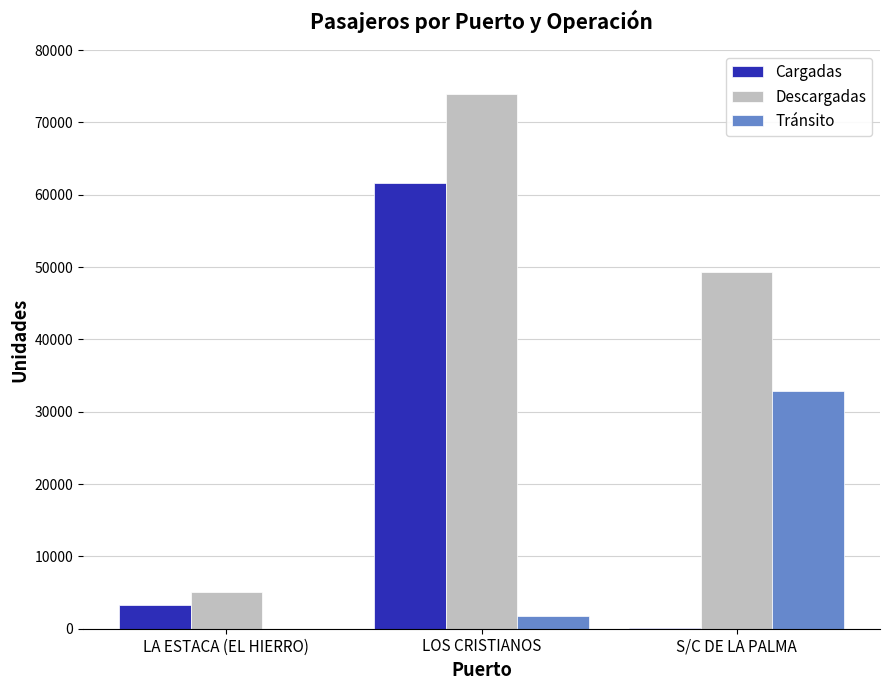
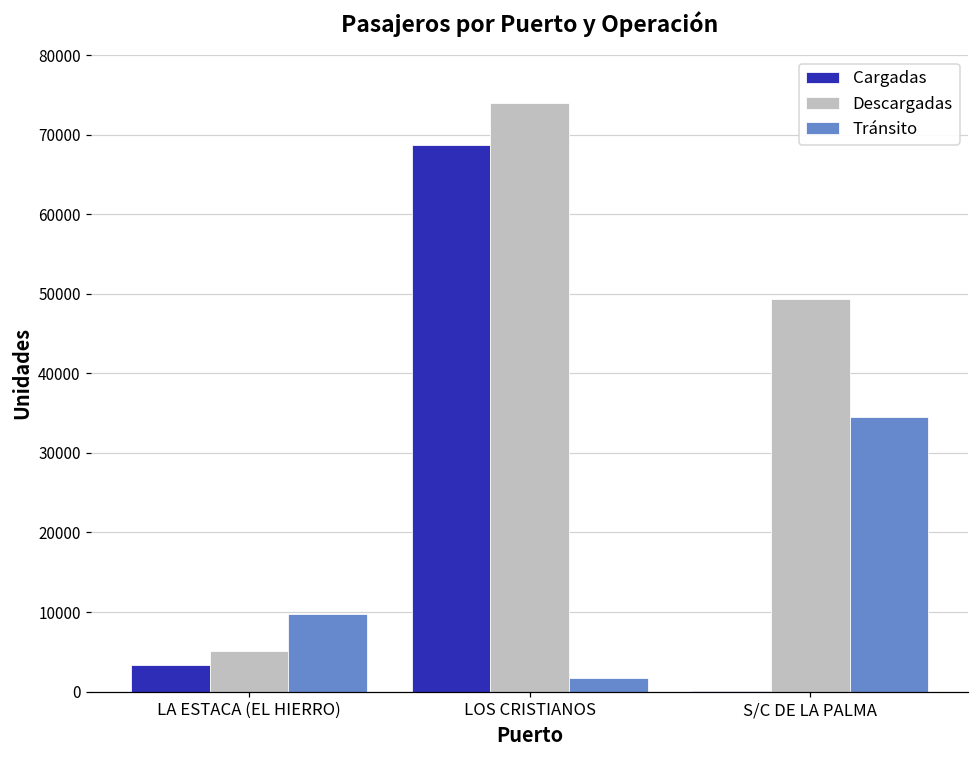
  {
    "Cargadas": {
      "LA ESTACA (EL HIERRO)": 3000,
-     "LOS CRISTIANOS": 62000
+     "LOS CRISTIANOS": 69000
    },
    "Descargadas": {
      "LA ESTACA (EL HIERRO)": 5000,
      "LOS CRISTIANOS": 74000,
      "S/C DE LA PALMA": 49000
    },
    "Tránsito": {
-     "LA ESTACA (EL HIERRO)": 0,
+     "LA ESTACA (EL HIERRO)": 10000,
      "LOS CRISTIANOS": 2000,
-     "S/C DE LA PALMA": 33000
+     "S/C DE LA PALMA": 34000
    }
  }
